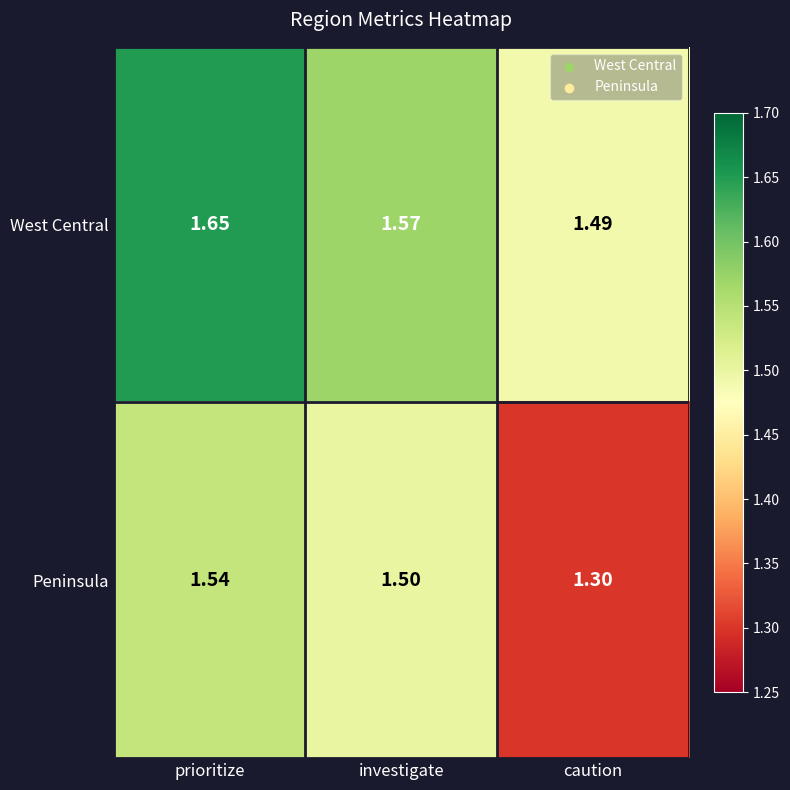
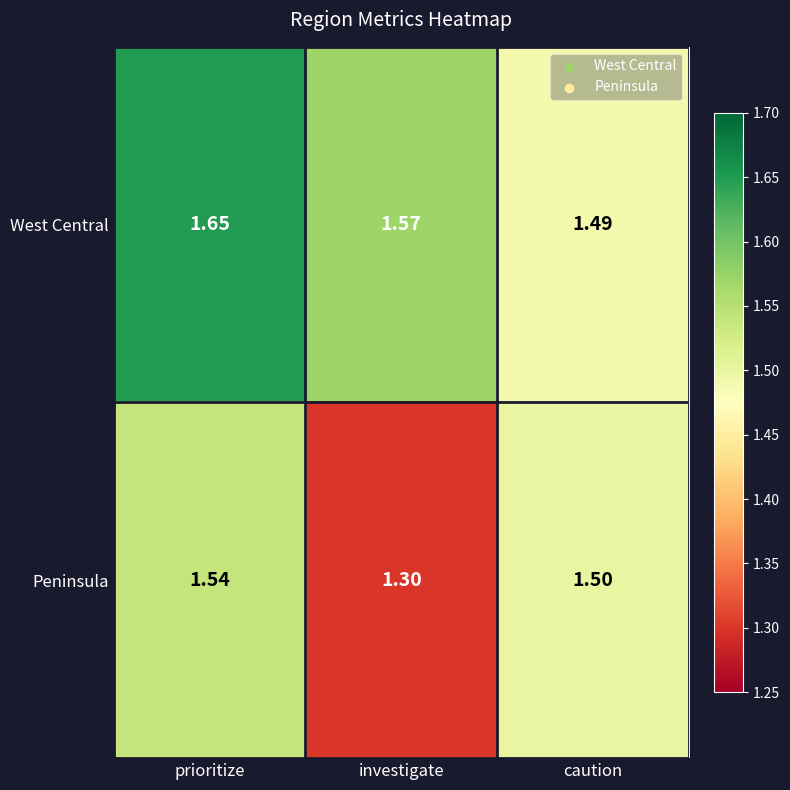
  {
    "West Central": {
      "prioritize": 1.65,
      "investigate": 1.57,
      "caution": 1.49
    },
    "Peninsula": {
      "prioritize": 1.54,
-     "investigate": 1.50,
-     "caution": 1.30
+     "investigate": 1.30,
+     "caution": 1.50
    }
  }
